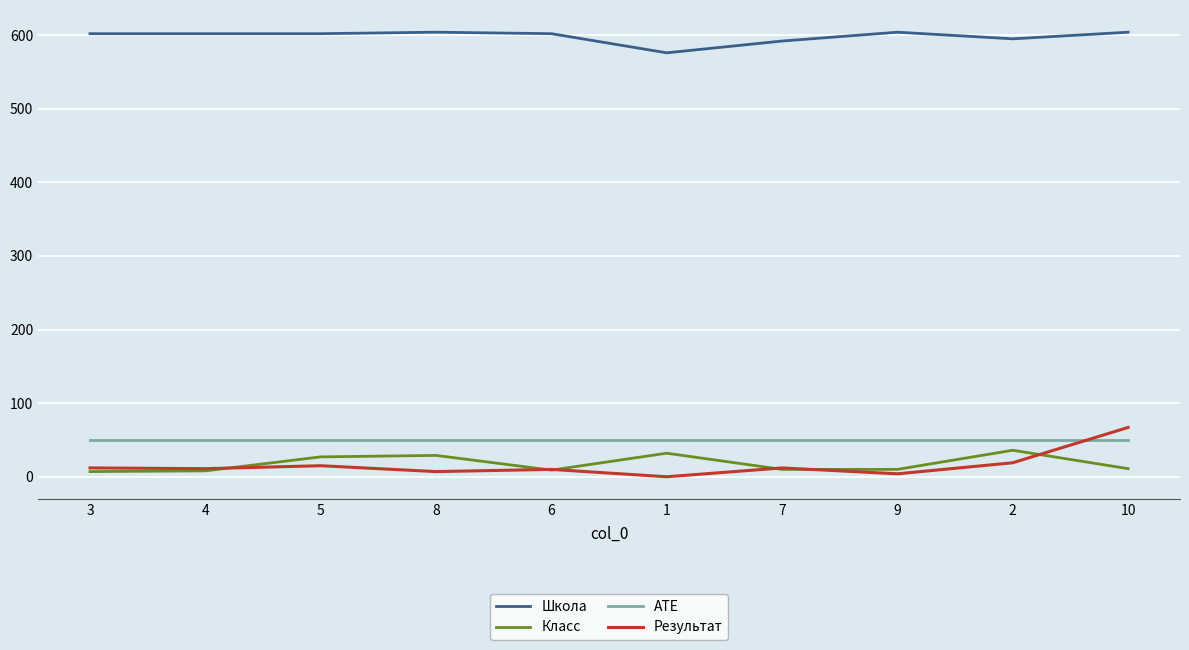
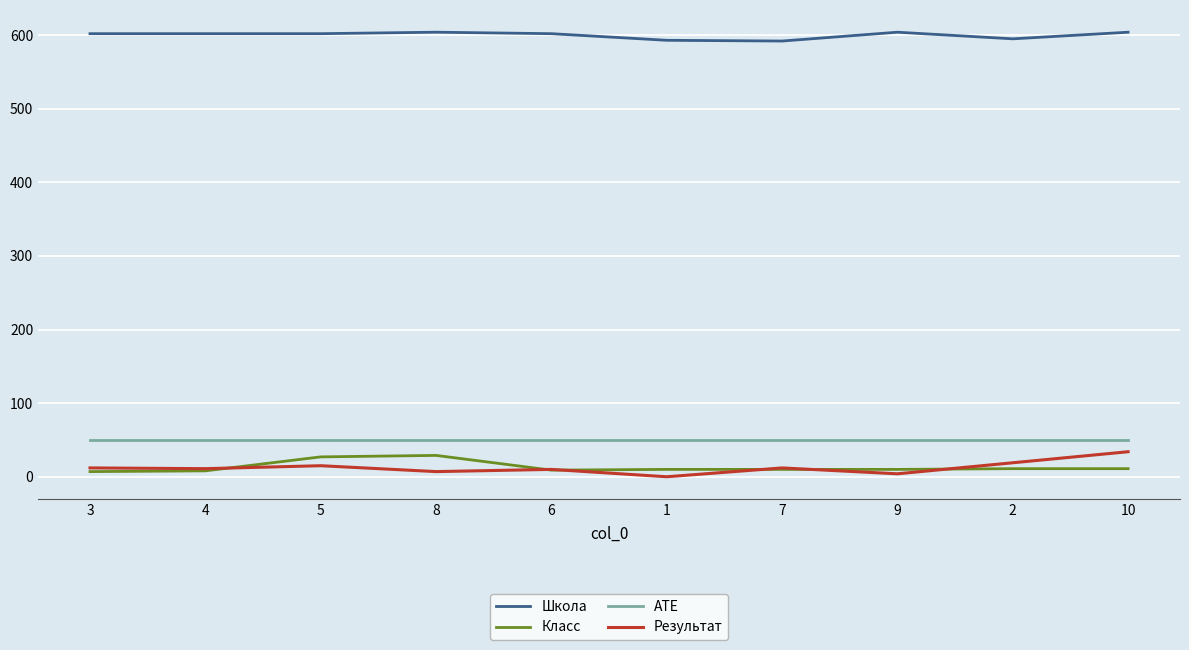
  {
    "Школа": {
      "3": 600,
      "4": 600,
      "5": 600,
      "8": 600,
      "6": 600,
-     "1": 580,
+     "1": 590,
      "7": 590,
      "9": 600,
      "2": 600,
      "10": 600
    },
    "Класс": {
      "3": 10,
      "5": 30,
      "8": 30,
-     "1": 30,
+     "1": 10,
      "9": 10,
-     "2": 40,
+     "2": 10,
      "10": 10
    },
    "АТЕ": {
      "3": 50,
      "4": 50,
      "5": 50,
      "8": 50,
      "6": 50,
      "1": 50,
      "7": 50,
      "9": 50,
      "2": 50,
      "10": 50
    },
    "Результат": {
      "3": 10,
      "5": 20,
      "8": 10,
      "1": 0,
      "9": 0,
      "2": 20,
-     "10": 70
+     "10": 30
    }
  }
